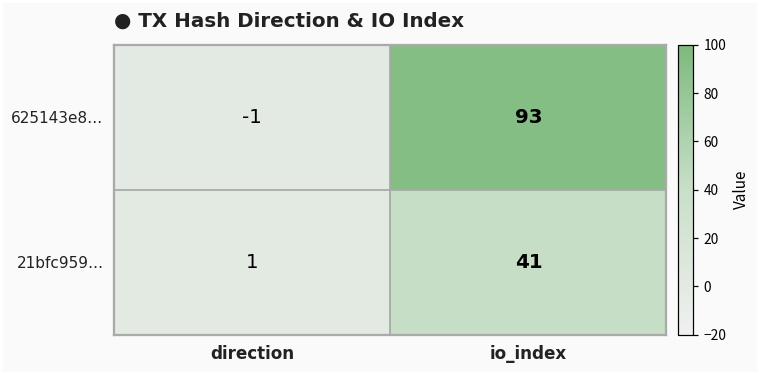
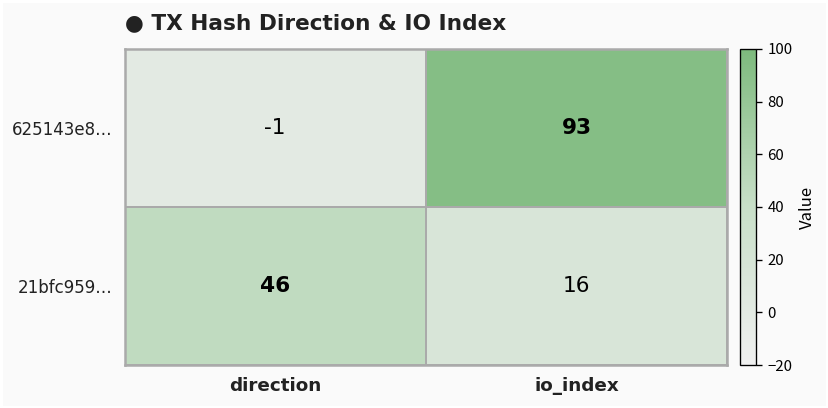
  {
    "625143e8…": {
      "direction": -1,
      "io_index": 93
    },
    "21bfc959…": {
-     "direction": 1,
-     "io_index": 41
+     "direction": 46,
+     "io_index": 16
    }
  }
